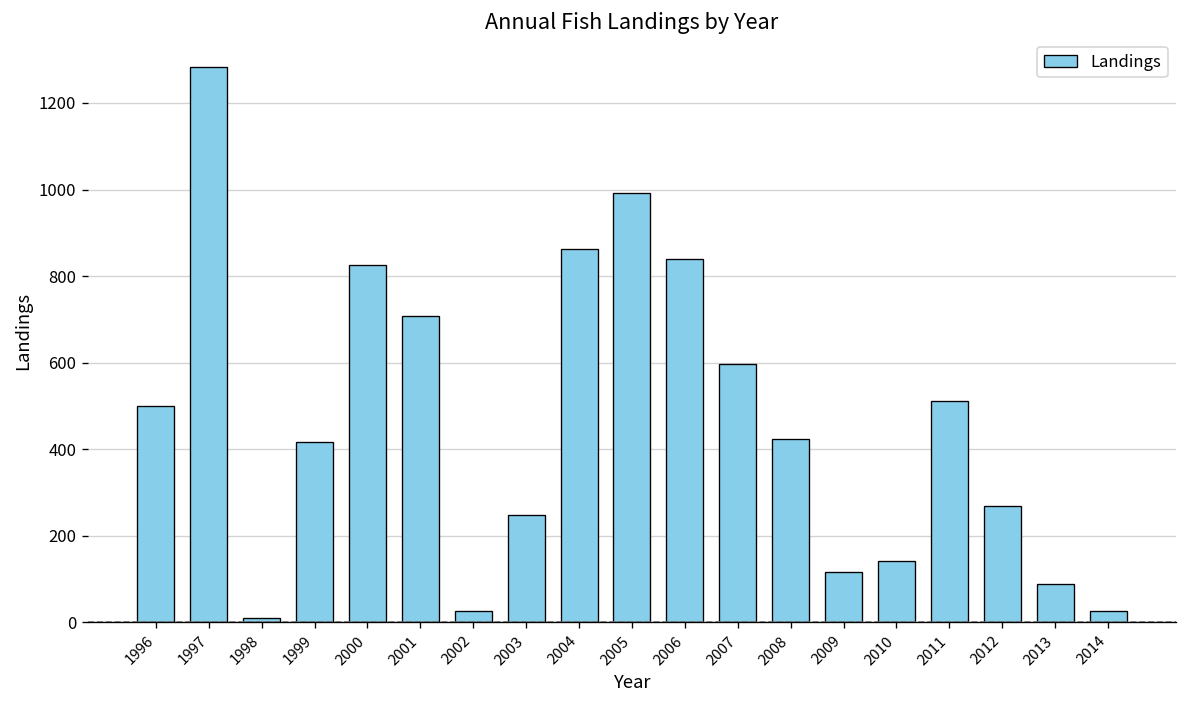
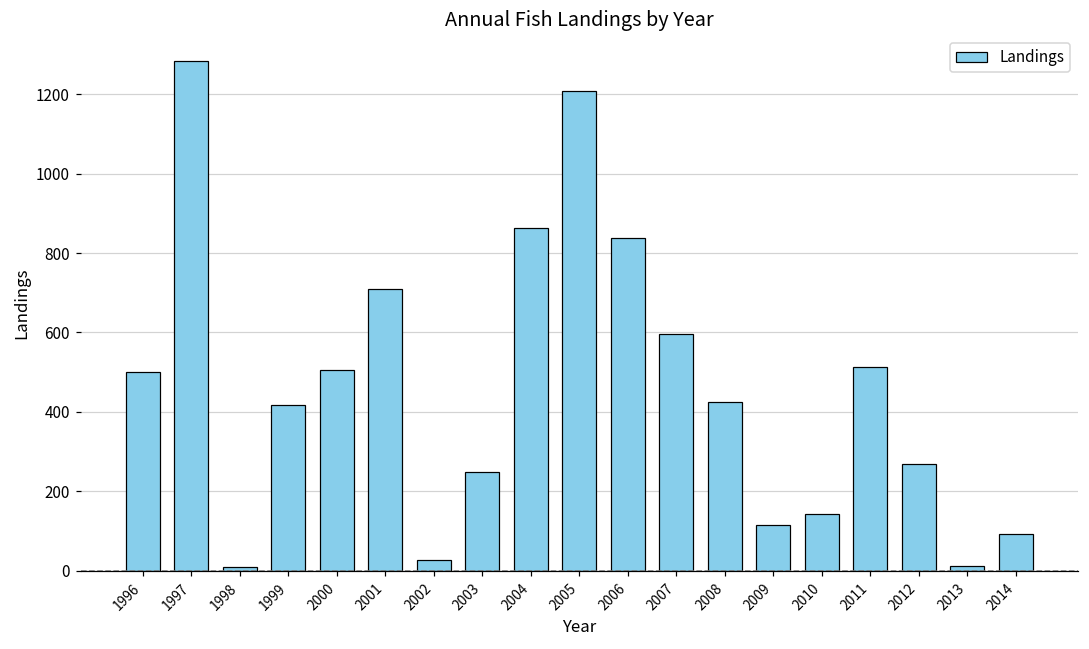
  {
    "1996": 500,
    "1997": 1280,
    "1998": 10,
    "1999": 420,
-   "2000": 830,
+   "2000": 510,
    "2001": 710,
    "2002": 30,
    "2003": 250,
    "2004": 860,
-   "2005": 990,
+   "2005": 1210,
    "2006": 840,
    "2007": 600,
    "2008": 420,
    "2009": 120,
    "2010": 140,
    "2011": 510,
    "2012": 270,
-   "2013": 90,
-   "2014": 30
+   "2013": 10,
+   "2014": 90
  }
